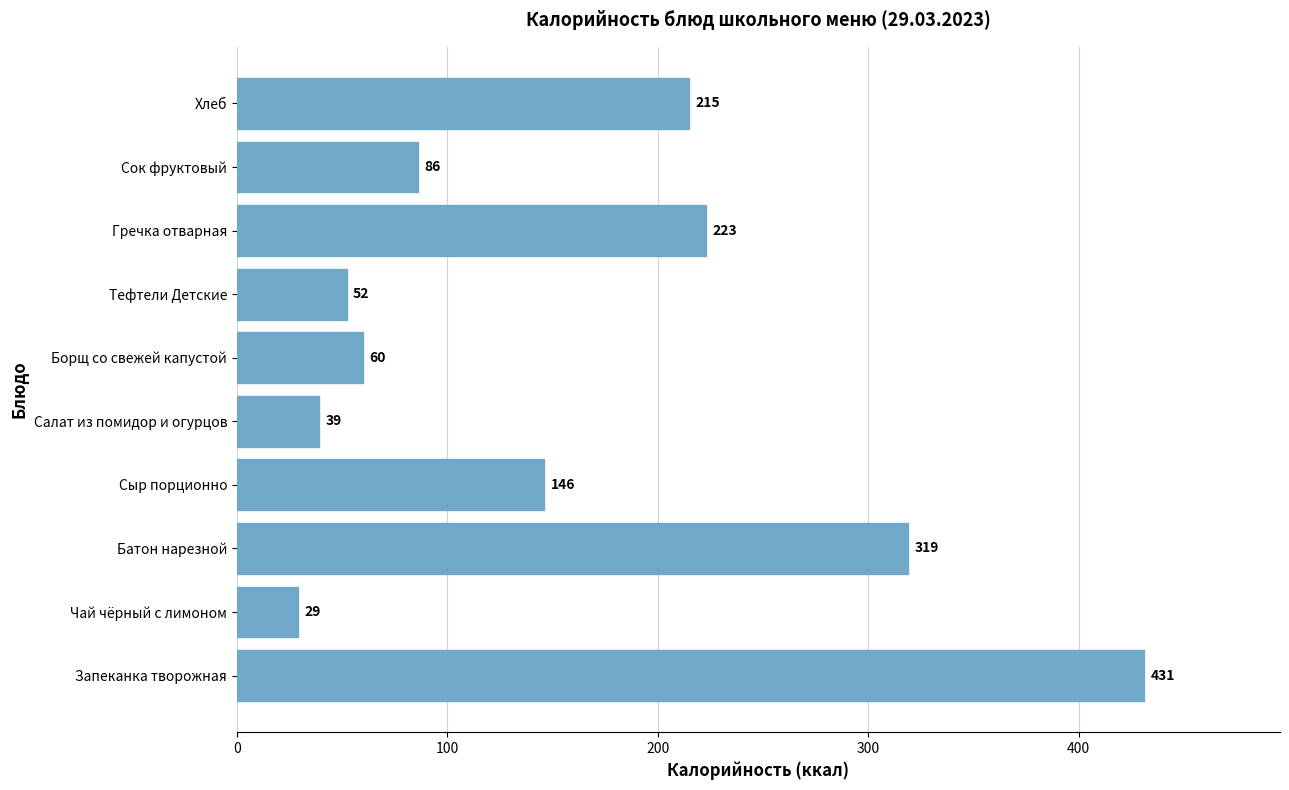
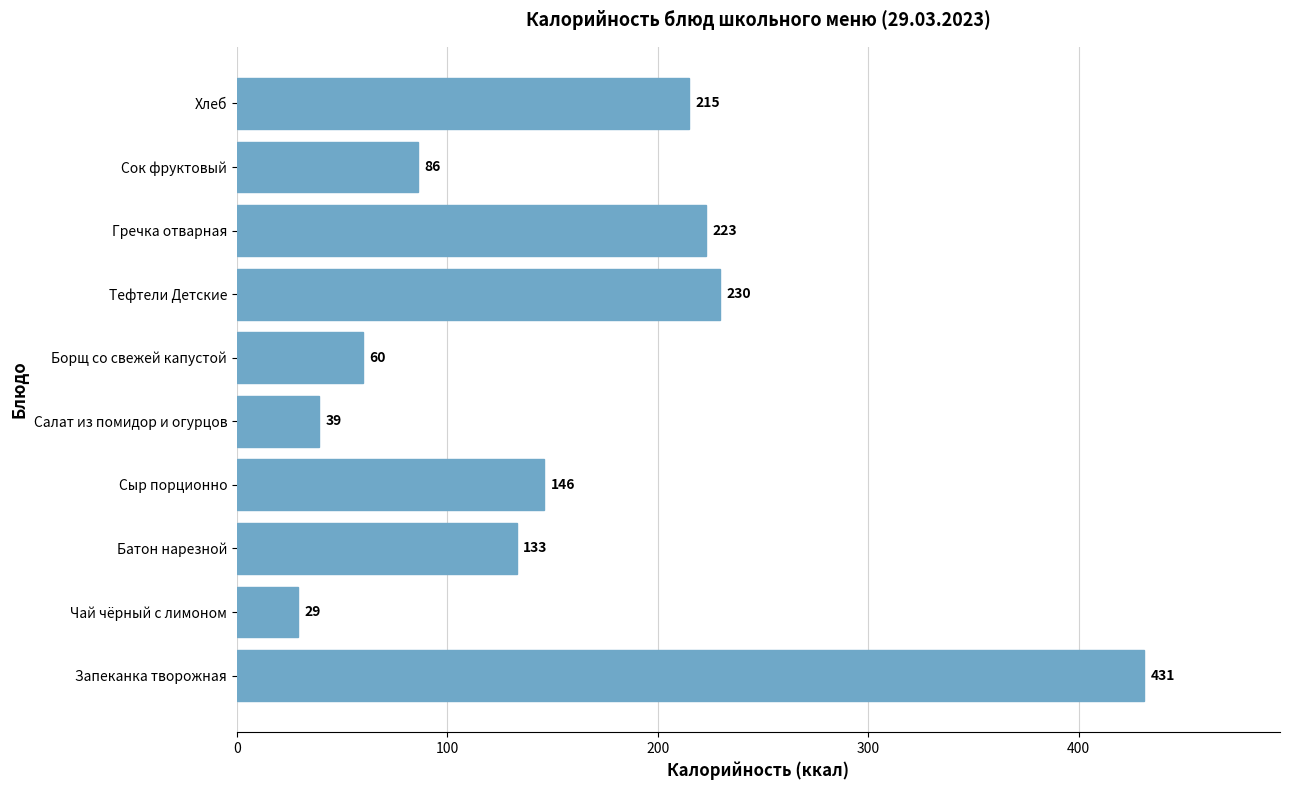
  {
    "Хлеб": 215,
    "Сок фруктовый": 86,
    "Гречка отварная": 223,
-   "Тефтели Детские": 52,
+   "Тефтели Детские": 230,
    "Борщ со свежей капустой": 60,
    "Салат из помидор и огурцов": 39,
    "Сыр порционно": 146,
-   "Батон нарезной": 319,
+   "Батон нарезной": 133,
    "Чай чёрный с лимоном": 29,
    "Запеканка творожная": 431
  }
